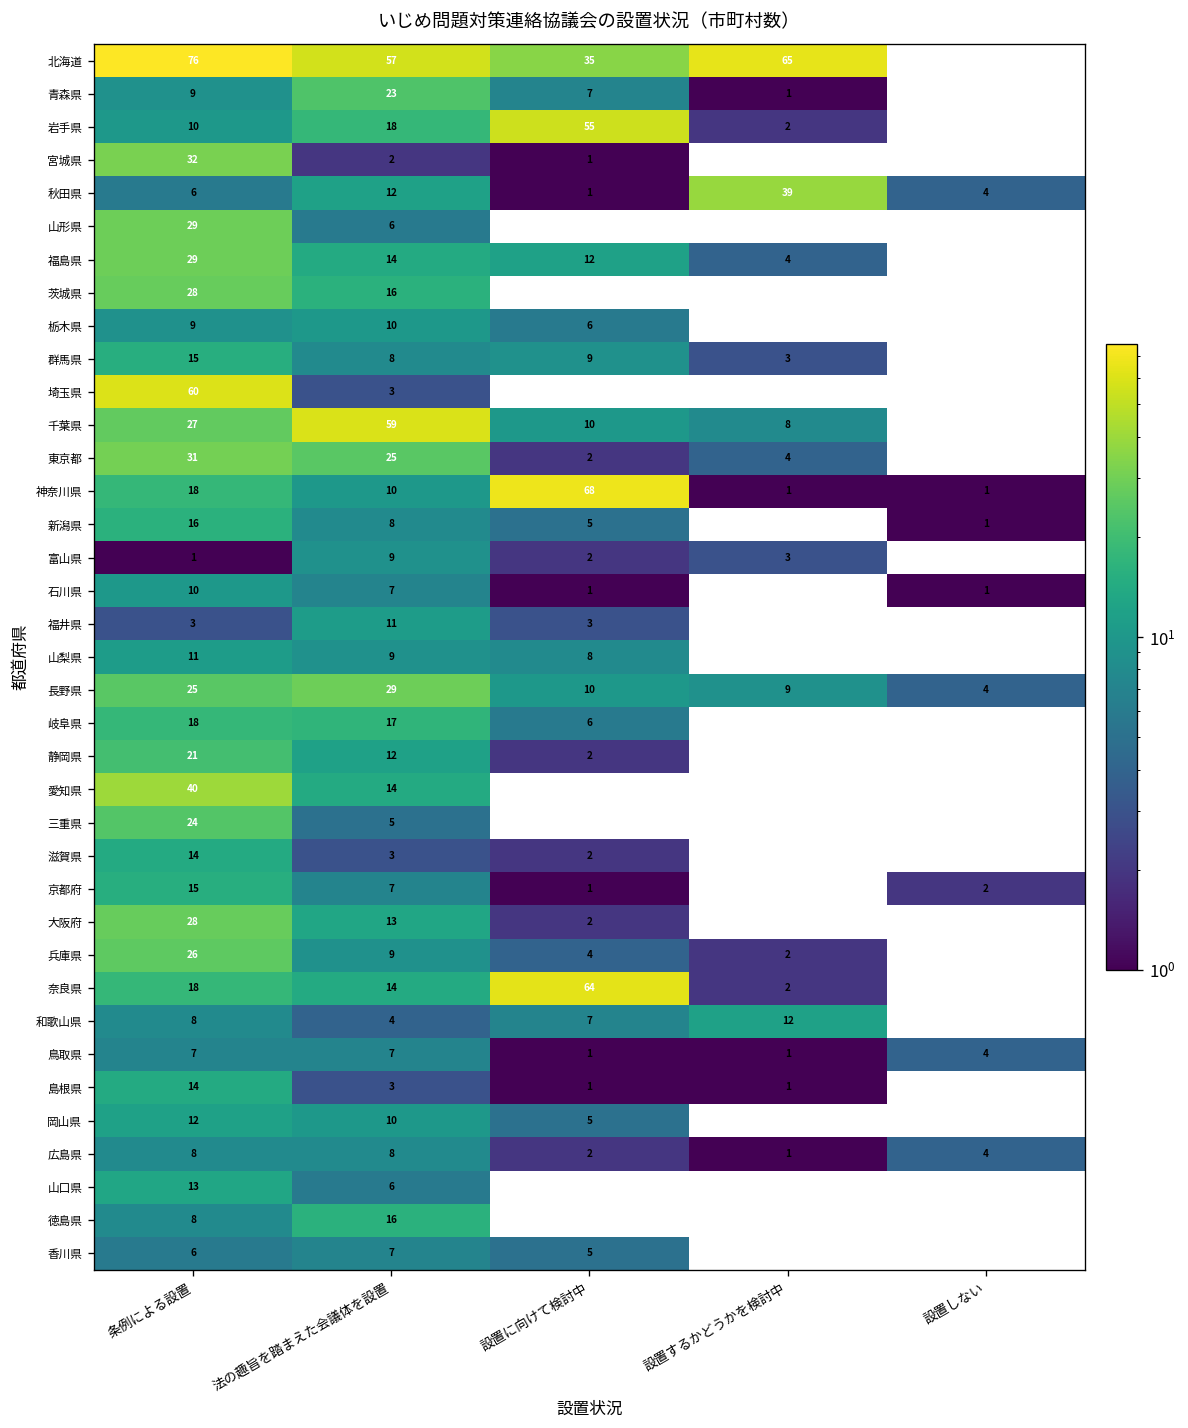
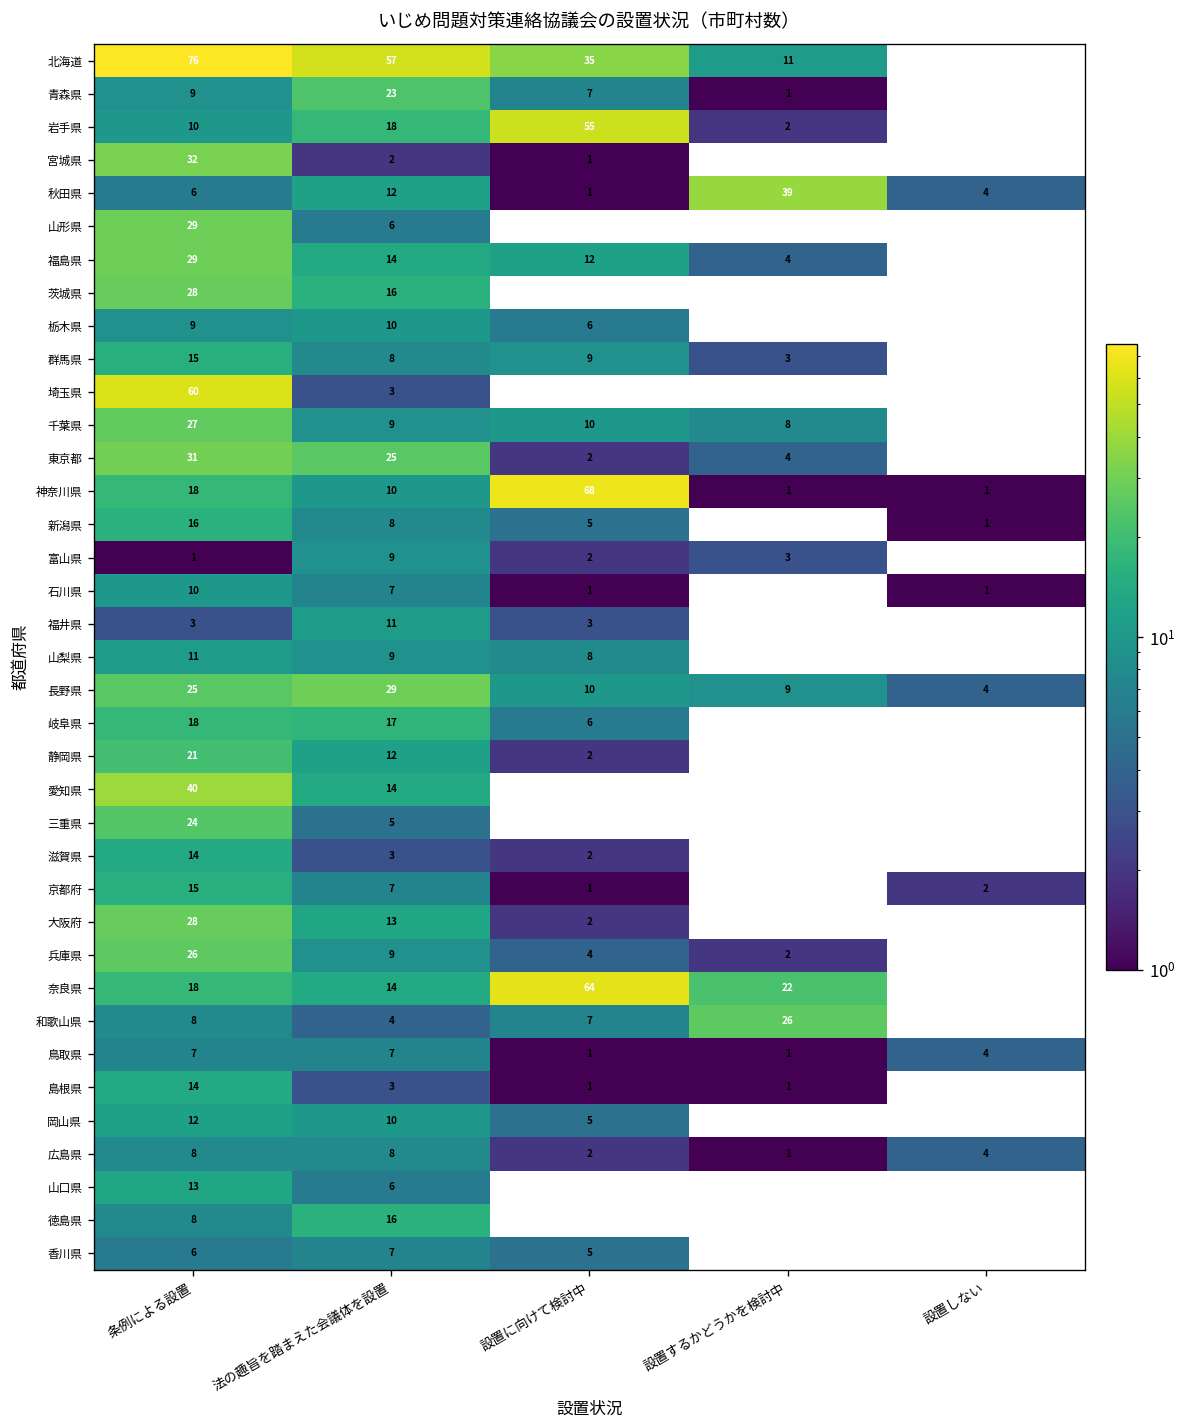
  {
    "北海道": {
      "条例による設置": 76,
      "法の趣旨を踏まえた会議体を設置": 57,
      "設置に向けて検討中": 35,
-     "設置するかどうかを検討中": 65
+     "設置するかどうかを検討中": 11
    },
    "青森県": {
      "条例による設置": 9,
      "法の趣旨を踏まえた会議体を設置": 23,
      "設置に向けて検討中": 7,
      "設置するかどうかを検討中": 1
    },
    "岩手県": {
      "条例による設置": 10,
      "法の趣旨を踏まえた会議体を設置": 18,
      "設置に向けて検討中": 55,
      "設置するかどうかを検討中": 2
    },
    "宮城県": {
      "条例による設置": 32,
      "法の趣旨を踏まえた会議体を設置": 2,
      "設置に向けて検討中": 1
    },
    "秋田県": {
      "条例による設置": 6,
      "法の趣旨を踏まえた会議体を設置": 12,
      "設置に向けて検討中": 1,
      "設置するかどうかを検討中": 39,
      "設置しない": 4
    },
    "山形県": {
      "条例による設置": 29,
      "法の趣旨を踏まえた会議体を設置": 6
    },
    "福島県": {
      "条例による設置": 29,
      "法の趣旨を踏まえた会議体を設置": 14,
      "設置に向けて検討中": 12,
      "設置するかどうかを検討中": 4
    },
    "茨城県": {
      "条例による設置": 28,
      "法の趣旨を踏まえた会議体を設置": 16
    },
    "栃木県": {
      "条例による設置": 9,
      "法の趣旨を踏まえた会議体を設置": 10,
      "設置に向けて検討中": 6
    },
    "群馬県": {
      "条例による設置": 15,
      "法の趣旨を踏まえた会議体を設置": 8,
      "設置に向けて検討中": 9,
      "設置するかどうかを検討中": 3
    },
    "埼玉県": {
      "条例による設置": 60,
      "法の趣旨を踏まえた会議体を設置": 3
    },
    "千葉県": {
      "条例による設置": 27,
-     "法の趣旨を踏まえた会議体を設置": 59,
+     "法の趣旨を踏まえた会議体を設置": 9,
      "設置に向けて検討中": 10,
      "設置するかどうかを検討中": 8
    },
    "東京都": {
      "条例による設置": 31,
      "法の趣旨を踏まえた会議体を設置": 25,
      "設置に向けて検討中": 2,
      "設置するかどうかを検討中": 4
    },
    "神奈川県": {
      "条例による設置": 18,
      "法の趣旨を踏まえた会議体を設置": 10,
      "設置に向けて検討中": 68,
      "設置するかどうかを検討中": 1,
      "設置しない": 1
    },
    "新潟県": {
      "条例による設置": 16,
      "法の趣旨を踏まえた会議体を設置": 8,
      "設置に向けて検討中": 5,
      "設置しない": 1
    },
    "富山県": {
      "条例による設置": 1,
      "法の趣旨を踏まえた会議体を設置": 9,
      "設置に向けて検討中": 2,
      "設置するかどうかを検討中": 3
    },
    "石川県": {
      "条例による設置": 10,
      "法の趣旨を踏まえた会議体を設置": 7,
      "設置に向けて検討中": 1,
      "設置しない": 1
    },
    "福井県": {
      "条例による設置": 3,
      "法の趣旨を踏まえた会議体を設置": 11,
      "設置に向けて検討中": 3
    },
    "山梨県": {
      "条例による設置": 11,
      "法の趣旨を踏まえた会議体を設置": 9,
      "設置に向けて検討中": 8
    },
    "長野県": {
      "条例による設置": 25,
      "法の趣旨を踏まえた会議体を設置": 29,
      "設置に向けて検討中": 10,
      "設置するかどうかを検討中": 9,
      "設置しない": 4
    },
    "岐阜県": {
      "条例による設置": 18,
      "法の趣旨を踏まえた会議体を設置": 17,
      "設置に向けて検討中": 6
    },
    "静岡県": {
      "条例による設置": 21,
      "法の趣旨を踏まえた会議体を設置": 12,
      "設置に向けて検討中": 2
    },
    "愛知県": {
      "条例による設置": 40,
      "法の趣旨を踏まえた会議体を設置": 14
    },
    "三重県": {
      "条例による設置": 24,
      "法の趣旨を踏まえた会議体を設置": 5
    },
    "滋賀県": {
      "条例による設置": 14,
      "法の趣旨を踏まえた会議体を設置": 3,
      "設置に向けて検討中": 2
    },
    "京都府": {
      "条例による設置": 15,
      "法の趣旨を踏まえた会議体を設置": 7,
      "設置に向けて検討中": 1,
      "設置しない": 2
    },
    "大阪府": {
      "条例による設置": 28,
      "法の趣旨を踏まえた会議体を設置": 13,
      "設置に向けて検討中": 2
    },
    "兵庫県": {
      "条例による設置": 26,
      "法の趣旨を踏まえた会議体を設置": 9,
      "設置に向けて検討中": 4,
      "設置するかどうかを検討中": 2
    },
    "奈良県": {
      "条例による設置": 18,
      "法の趣旨を踏まえた会議体を設置": 14,
      "設置に向けて検討中": 64,
-     "設置するかどうかを検討中": 2
+     "設置するかどうかを検討中": 22
    },
    "和歌山県": {
      "条例による設置": 8,
      "法の趣旨を踏まえた会議体を設置": 4,
      "設置に向けて検討中": 7,
-     "設置するかどうかを検討中": 12
+     "設置するかどうかを検討中": 26
    },
    "鳥取県": {
      "条例による設置": 7,
      "法の趣旨を踏まえた会議体を設置": 7,
      "設置に向けて検討中": 1,
      "設置するかどうかを検討中": 1,
      "設置しない": 4
    },
    "島根県": {
      "条例による設置": 14,
      "法の趣旨を踏まえた会議体を設置": 3,
      "設置に向けて検討中": 1,
      "設置するかどうかを検討中": 1
    },
    "岡山県": {
      "条例による設置": 12,
      "法の趣旨を踏まえた会議体を設置": 10,
      "設置に向けて検討中": 5
    },
    "広島県": {
      "条例による設置": 8,
      "法の趣旨を踏まえた会議体を設置": 8,
      "設置に向けて検討中": 2,
      "設置するかどうかを検討中": 1,
      "設置しない": 4
    },
    "山口県": {
      "条例による設置": 13,
      "法の趣旨を踏まえた会議体を設置": 6
    },
    "徳島県": {
      "条例による設置": 8,
      "法の趣旨を踏まえた会議体を設置": 16
    },
    "香川県": {
      "条例による設置": 6,
      "法の趣旨を踏まえた会議体を設置": 7,
      "設置に向けて検討中": 5
    }
  }
